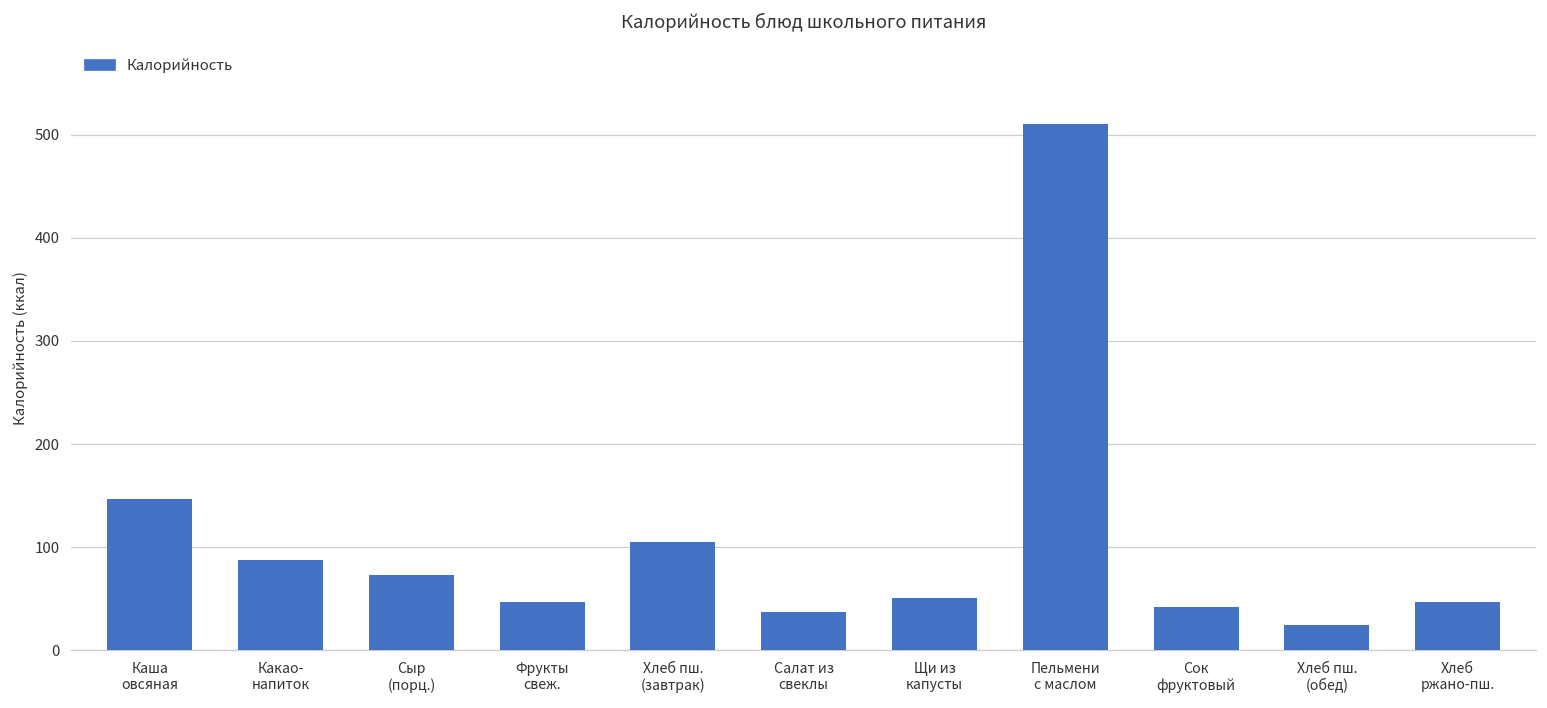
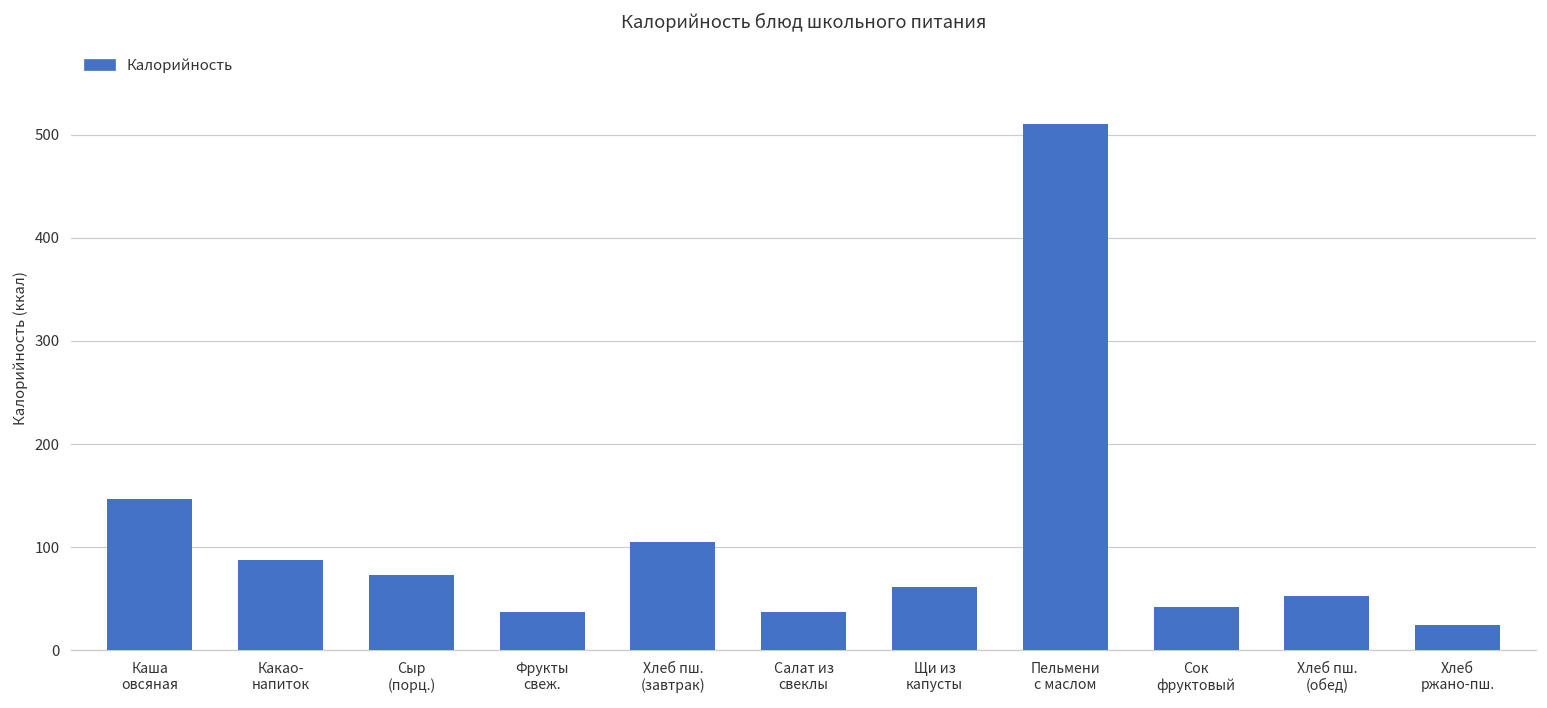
  {
    "Каша овсяная": 150,
    "Какао- напиток": 90,
    "Сыр (порц.)": 70,
-   "Фрукты свеж.": 50,
+   "Фрукты свеж.": 40,
    "Хлеб пш. (завтрак)": 100,
    "Салат из свеклы": 40,
-   "Щи из капусты": 50,
+   "Щи из капусты": 60,
    "Пельмени с маслом": 510,
    "Сок фруктовый": 40,
-   "Хлеб пш. (обед)": 20,
-   "Хлеб ржано-пш.": 50
+   "Хлеб пш. (обед)": 50,
+   "Хлеб ржано-пш.": 20
  }
